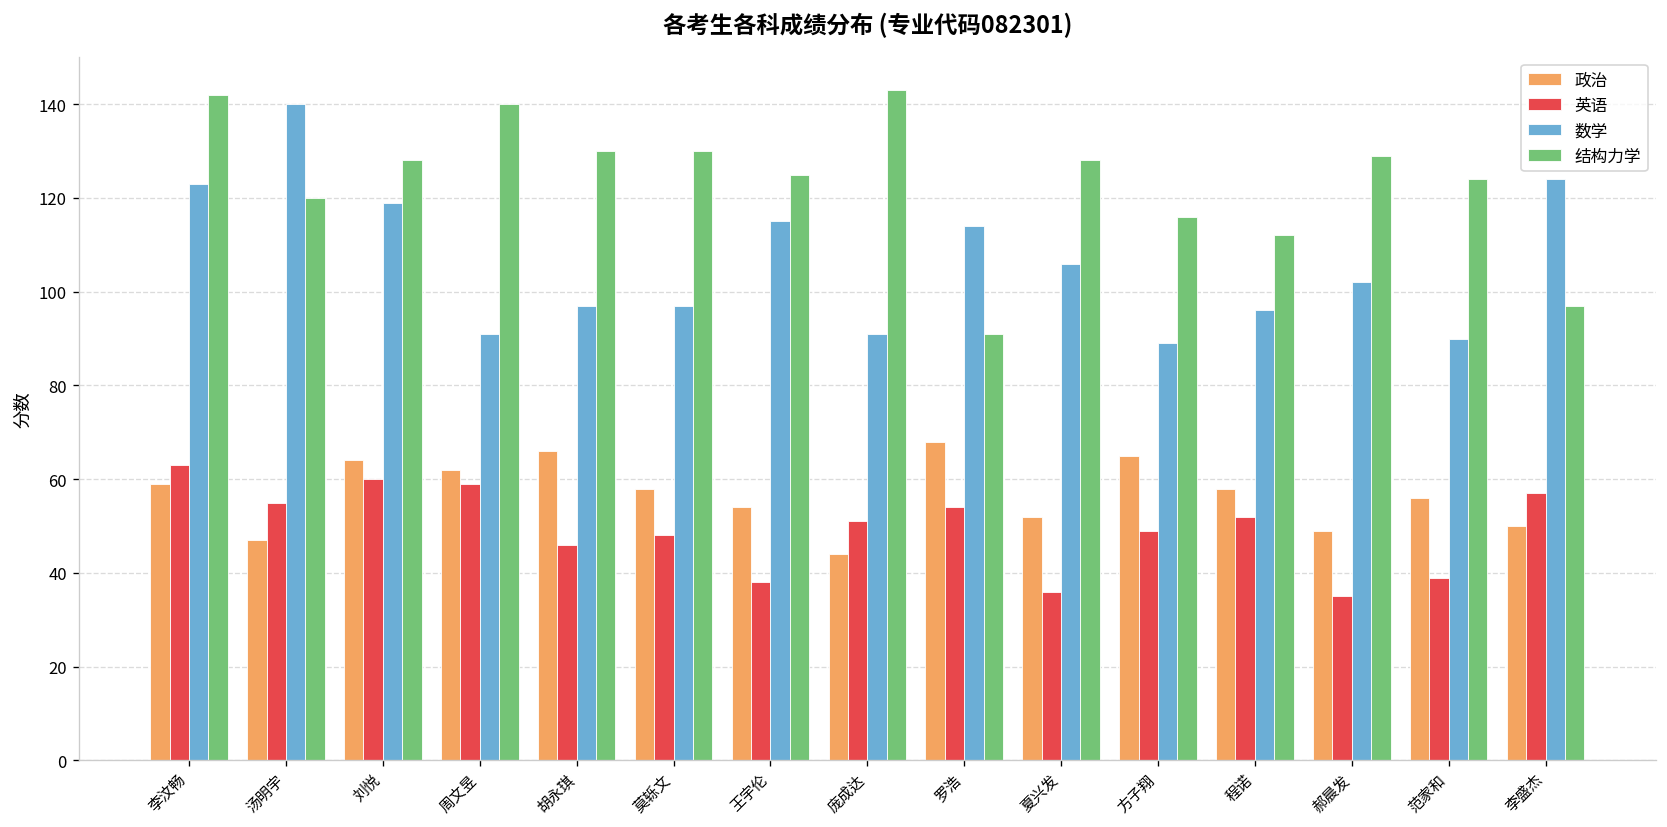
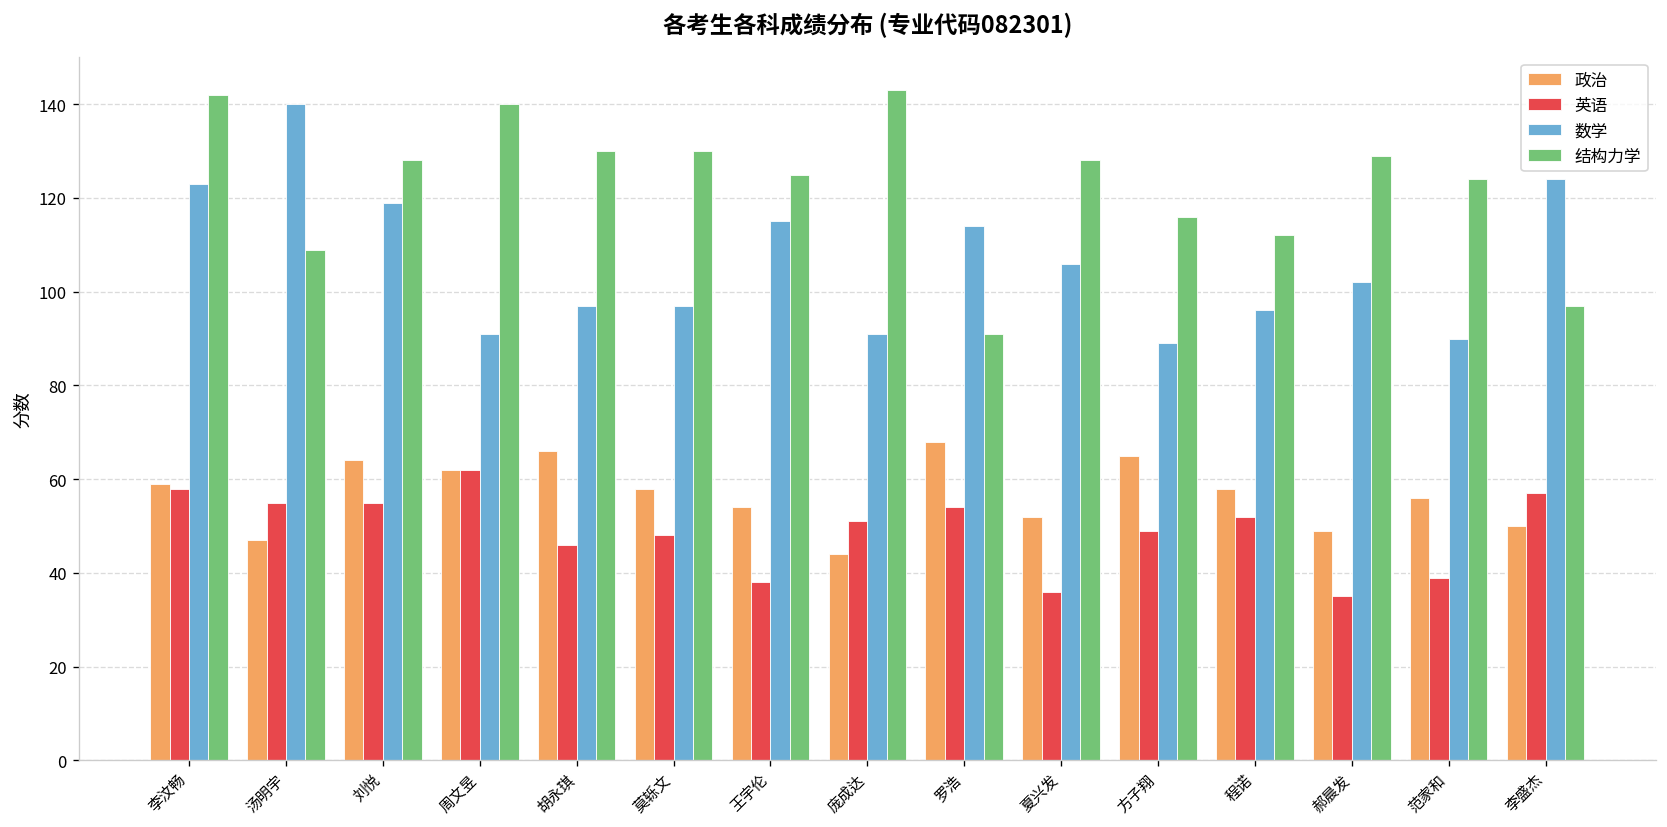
  {
    "政治": {
      "李汶畅": 59,
      "汤明宇": 47,
      "刘悦": 64,
      "周文昱": 62,
      "胡永琪": 66,
      "莫轹文": 58,
      "王宇伦": 54,
      "庞成达": 44,
      "罗浩": 68,
      "夏兴发": 52,
      "方子翔": 65,
      "程诺": 58,
      "郝晨发": 49,
      "范家和": 56,
      "李盛杰": 50
    },
    "英语": {
-     "李汶畅": 63,
+     "李汶畅": 58,
      "汤明宇": 55,
-     "刘悦": 60,
-     "周文昱": 59,
+     "刘悦": 55,
+     "周文昱": 62,
      "胡永琪": 46,
      "莫轹文": 48,
      "王宇伦": 38,
      "庞成达": 51,
      "罗浩": 54,
      "夏兴发": 36,
      "方子翔": 49,
      "程诺": 52,
      "郝晨发": 35,
      "范家和": 39,
      "李盛杰": 57
    },
    "数学": {
      "李汶畅": 123,
      "汤明宇": 140,
      "刘悦": 119,
      "周文昱": 91,
      "胡永琪": 97,
      "莫轹文": 97,
      "王宇伦": 115,
      "庞成达": 91,
      "罗浩": 114,
      "夏兴发": 106,
      "方子翔": 89,
      "程诺": 96,
      "郝晨发": 102,
      "范家和": 90,
      "李盛杰": 124
    },
    "结构力学": {
      "李汶畅": 142,
-     "汤明宇": 120,
+     "汤明宇": 109,
      "刘悦": 128,
      "周文昱": 140,
      "胡永琪": 130,
      "莫轹文": 130,
      "王宇伦": 125,
      "庞成达": 143,
      "罗浩": 91,
      "夏兴发": 128,
      "方子翔": 116,
      "程诺": 112,
      "郝晨发": 129,
      "范家和": 124,
      "李盛杰": 97
    }
  }
